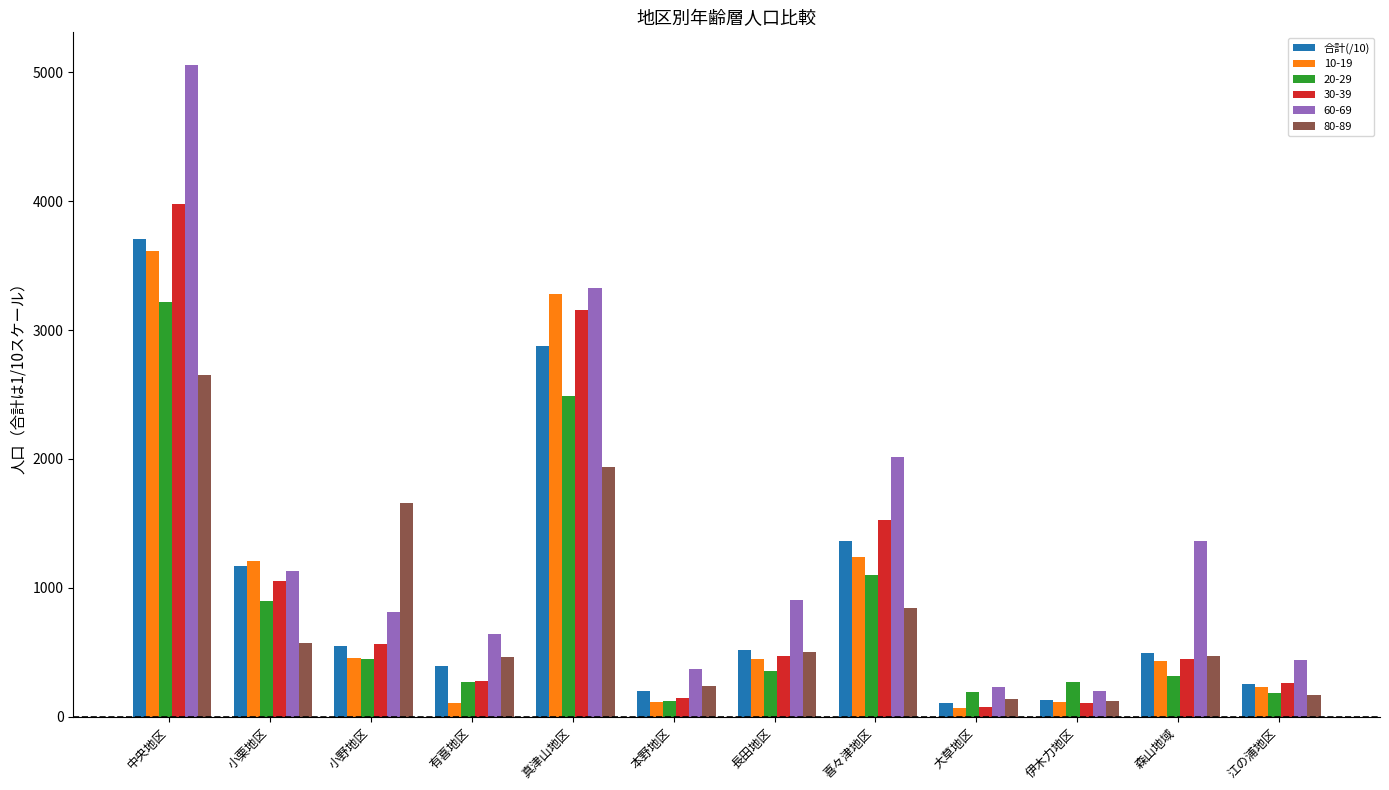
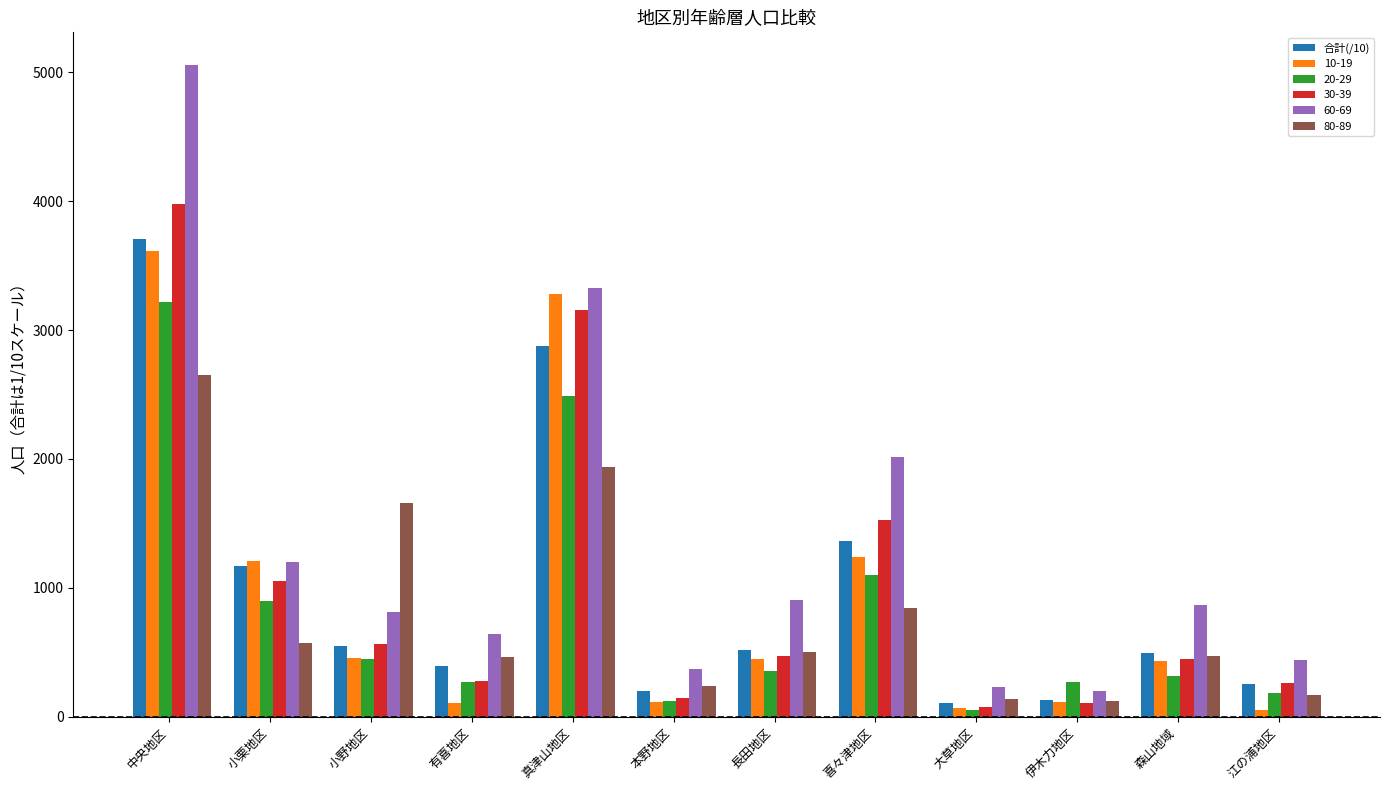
  {
    "合計(/10)": {
      "中央地区": 3700,
      "小栗地区": 1170,
      "小野地区": 550,
      "有喜地区": 400,
      "真津山地区": 2870,
      "本野地区": 200,
      "長田地区": 520,
      "喜々津地区": 1360,
      "大草地区": 110,
      "伊木力地区": 130,
      "森山地域": 500,
      "江の浦地区": 260
    },
    "10-19": {
      "中央地区": 3610,
      "小栗地区": 1210,
      "小野地区": 460,
      "有喜地区": 110,
      "真津山地区": 3280,
      "本野地区": 110,
      "長田地区": 450,
      "喜々津地区": 1240,
      "大草地区": 70,
      "伊木力地区": 120,
      "森山地域": 440,
-     "江の浦地区": 230
+     "江の浦地区": 50
    },
    "20-29": {
      "中央地区": 3210,
      "小栗地区": 900,
      "小野地区": 450,
      "有喜地区": 270,
      "真津山地区": 2490,
      "本野地区": 120,
      "長田地区": 360,
      "喜々津地区": 1100,
-     "大草地区": 190,
+     "大草地区": 50,
      "伊木力地区": 270,
      "森山地域": 320,
      "江の浦地区": 190
    },
    "30-39": {
      "中央地区": 3980,
      "小栗地区": 1060,
      "小野地区": 570,
      "有喜地区": 280,
      "真津山地区": 3150,
      "本野地区": 140,
      "長田地区": 470,
      "喜々津地区": 1530,
      "大草地区": 80,
      "伊木力地区": 110,
      "森山地域": 450,
      "江の浦地区": 260
    },
    "60-69": {
      "中央地区": 5060,
-     "小栗地区": 1130,
+     "小栗地区": 1200,
      "小野地区": 820,
      "有喜地区": 640,
      "真津山地区": 3320,
      "本野地区": 370,
      "長田地区": 910,
      "喜々津地区": 2020,
      "大草地区": 230,
      "伊木力地区": 200,
-     "森山地域": 1360,
+     "森山地域": 870,
      "江の浦地区": 440
    },
    "80-89": {
      "中央地区": 2650,
      "小栗地区": 580,
      "小野地区": 1660,
      "有喜地区": 470,
      "真津山地区": 1940,
      "本野地区": 240,
      "長田地区": 510,
      "喜々津地区": 850,
      "大草地区": 140,
      "伊木力地区": 120,
      "森山地域": 470,
      "江の浦地区": 170
    }
  }
